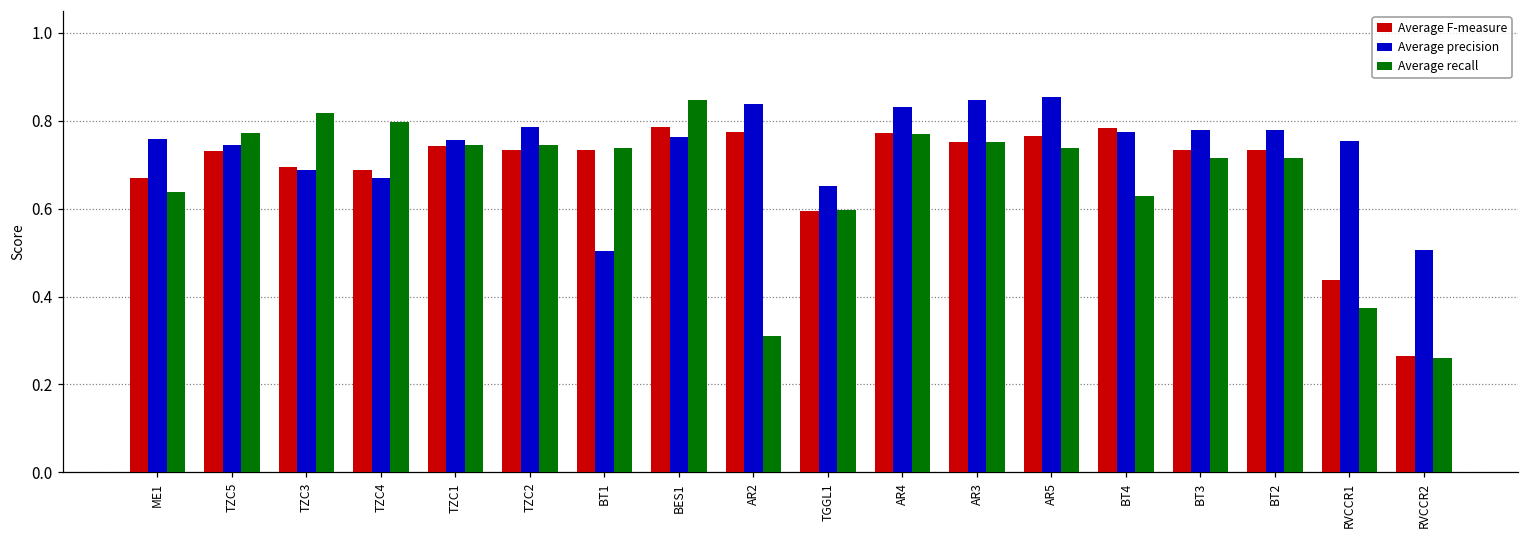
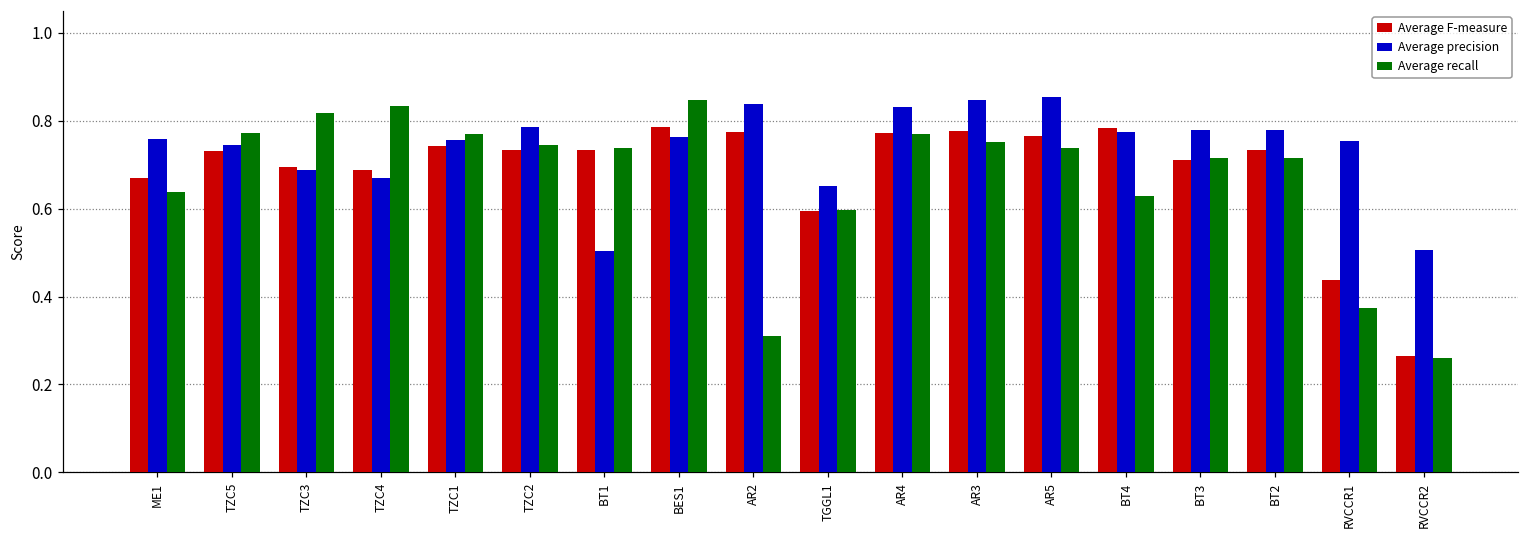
  {
    "Average F-measure": {
      "ME1": 0.67,
      "TZC5": 0.73,
      "TZC3": 0.70,
      "TZC4": 0.69,
      "TZC1": 0.74,
      "TZC2": 0.73,
      "BT1": 0.73,
      "BES1": 0.79,
      "AR2": 0.77,
      "TGGL1": 0.59,
      "AR4": 0.77,
-     "AR3": 0.75,
+     "AR3": 0.78,
      "AR5": 0.76,
      "BT4": 0.78,
-     "BT3": 0.73,
+     "BT3": 0.71,
      "BT2": 0.73,
      "RVCCR1": 0.44,
      "RVCCR2": 0.26
    },
    "Average precision": {
      "ME1": 0.76,
      "TZC5": 0.74,
      "TZC3": 0.69,
      "TZC4": 0.67,
      "TZC1": 0.76,
      "TZC2": 0.79,
      "BT1": 0.50,
      "BES1": 0.76,
      "AR2": 0.84,
      "TGGL1": 0.65,
      "AR4": 0.83,
      "AR3": 0.85,
      "AR5": 0.85,
      "BT4": 0.77,
      "BT3": 0.78,
      "BT2": 0.78,
      "RVCCR1": 0.75,
      "RVCCR2": 0.51
    },
    "Average recall": {
      "ME1": 0.64,
      "TZC5": 0.77,
      "TZC3": 0.82,
-     "TZC4": 0.80,
-     "TZC1": 0.75,
+     "TZC4": 0.83,
+     "TZC1": 0.77,
      "TZC2": 0.74,
      "BT1": 0.74,
      "BES1": 0.85,
      "AR2": 0.31,
      "TGGL1": 0.60,
      "AR4": 0.77,
      "AR3": 0.75,
      "AR5": 0.74,
      "BT4": 0.63,
      "BT3": 0.72,
      "BT2": 0.72,
      "RVCCR1": 0.37,
      "RVCCR2": 0.26
    }
  }
